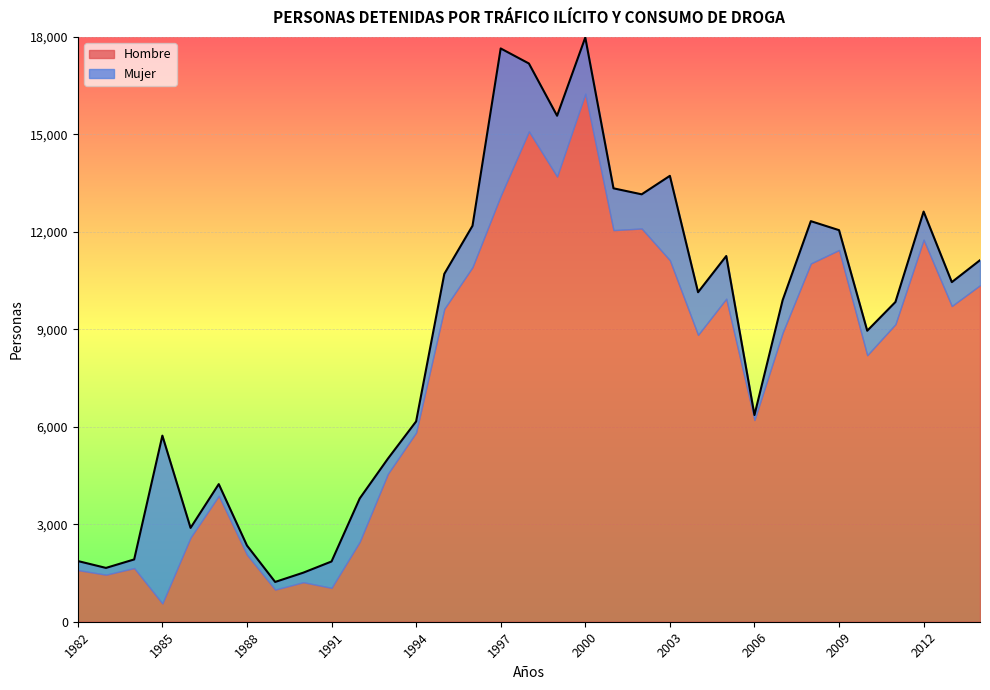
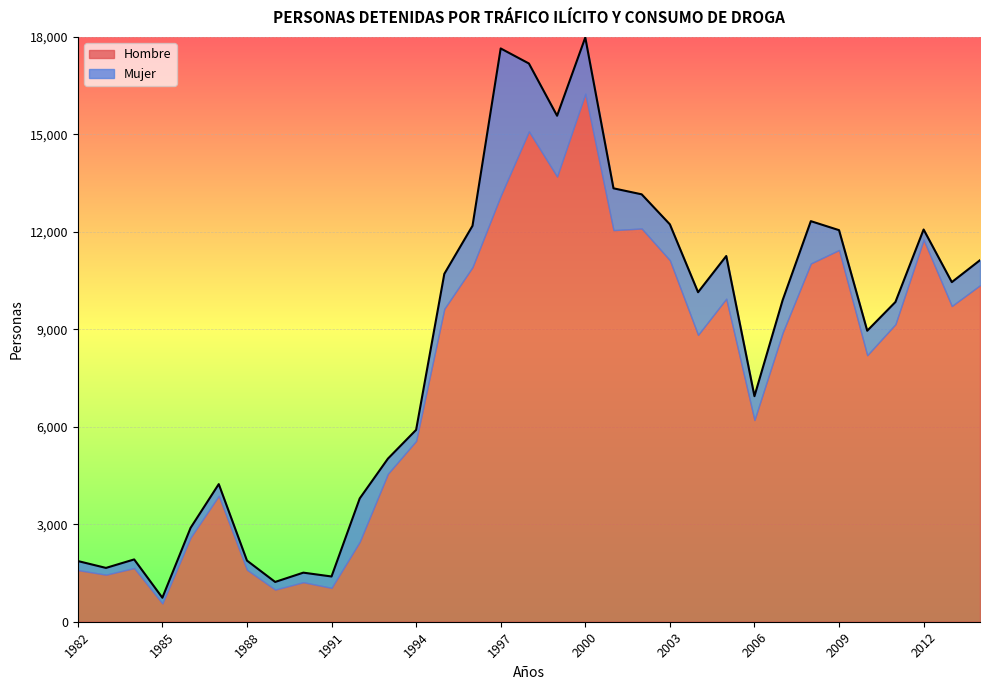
  {
    "Hombre": {
      "1982": "1,600",
      "1985": "600",
-     "1988": "2,100",
+     "1988": "1,600",
      "1991": "1,000",
-     "1994": "5,800",
+     "1994": "5,600",
      "1997": "13,100",
      "2000": "16,300",
      "2003": "11,100",
      "2006": "6,200",
      "2009": "11,400",
      "2012": "11,800"
    },
    "Mujer": {
      "1982": "300",
-     "1985": "5,200",
+     "1985": "200",
      "1988": "300",
-     "1991": "800",
+     "1991": "400",
      "1994": "300",
      "1997": "4,500",
      "2000": "1,700",
-     "2003": "2,600",
-     "2006": "200",
+     "2003": "1,100",
+     "2006": "700",
      "2009": "600",
-     "2012": "900"
+     "2012": "300"
    }
  }
